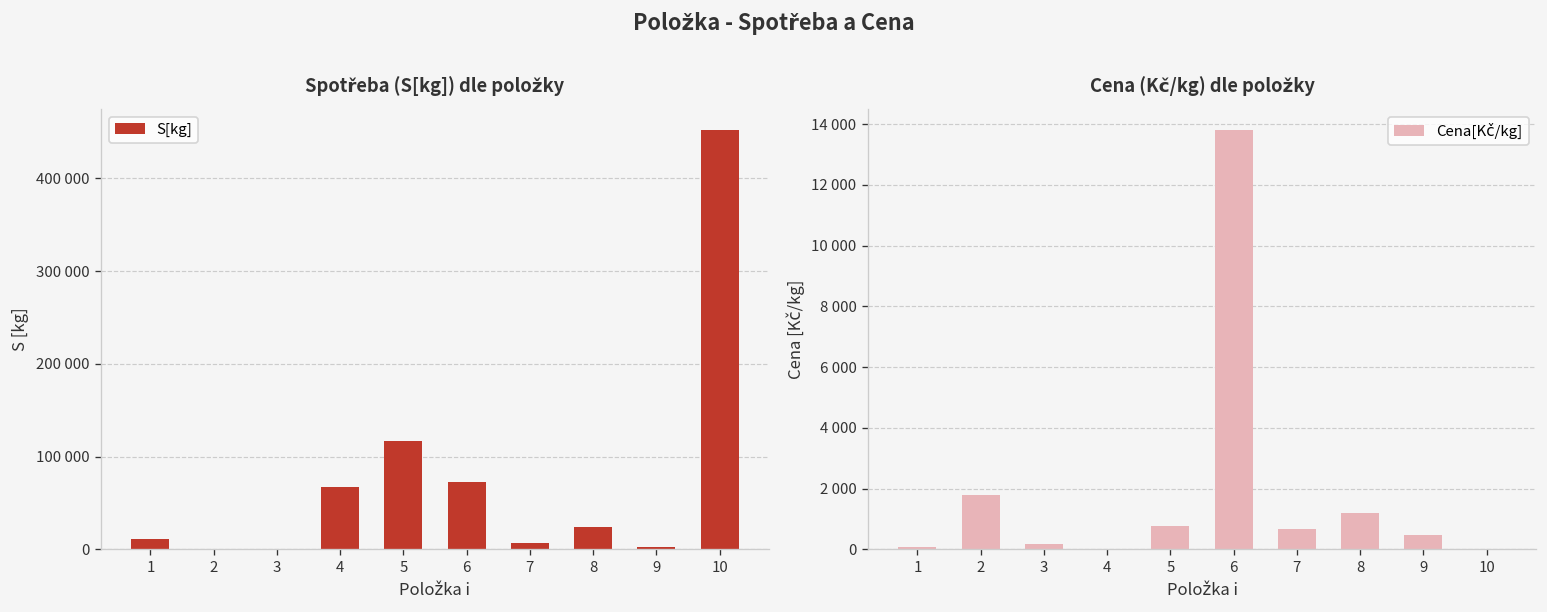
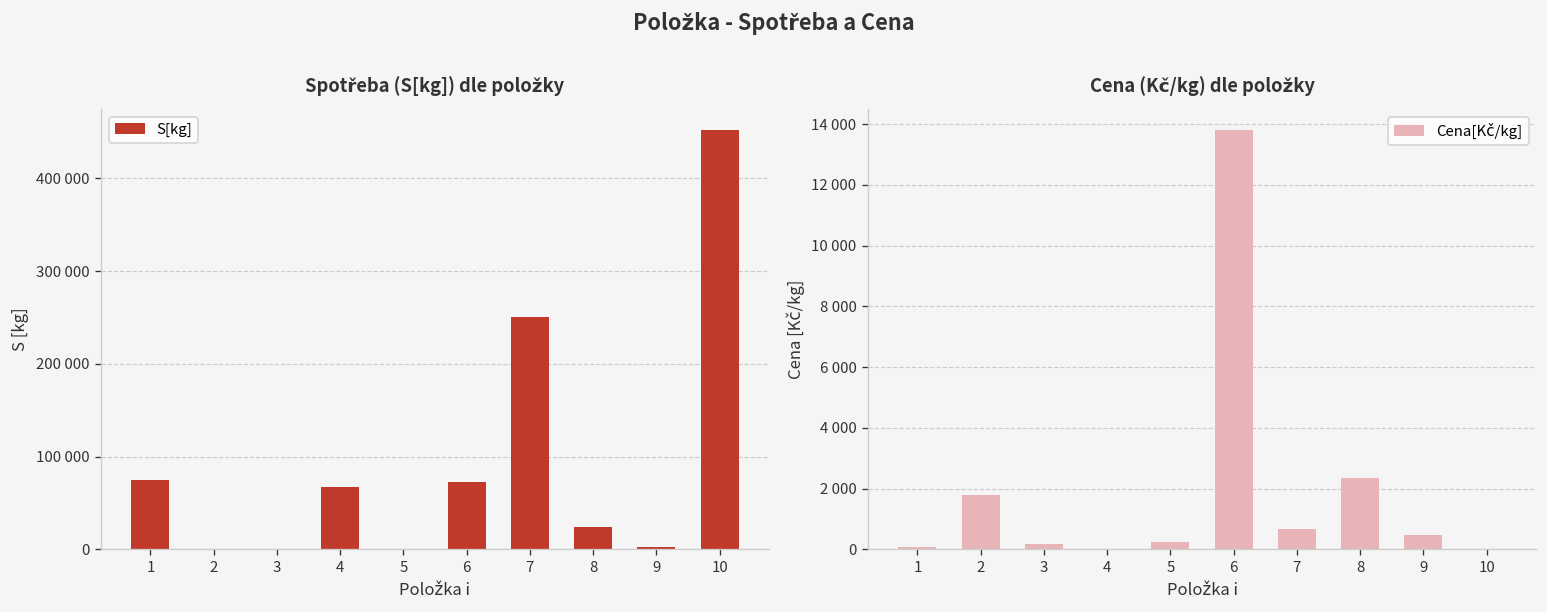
  {
    "Spotřeba (S[kg]) dle položky": {
-     "1": 10000,
+     "1": 70000,
      "4": 70000,
-     "5": 120000,
+     "5": 0,
      "6": 70000,
-     "7": 10000,
+     "7": 250000,
      "8": 20000,
      "10": 450000
    },
    "Cena (Kč/kg) dle položky": {
      "2": 1800,
      "3": 200,
-     "5": 800,
+     "5": 200,
      "6": 13800,
      "7": 700,
-     "8": 1200,
+     "8": 2400,
      "9": 500
    }
  }
